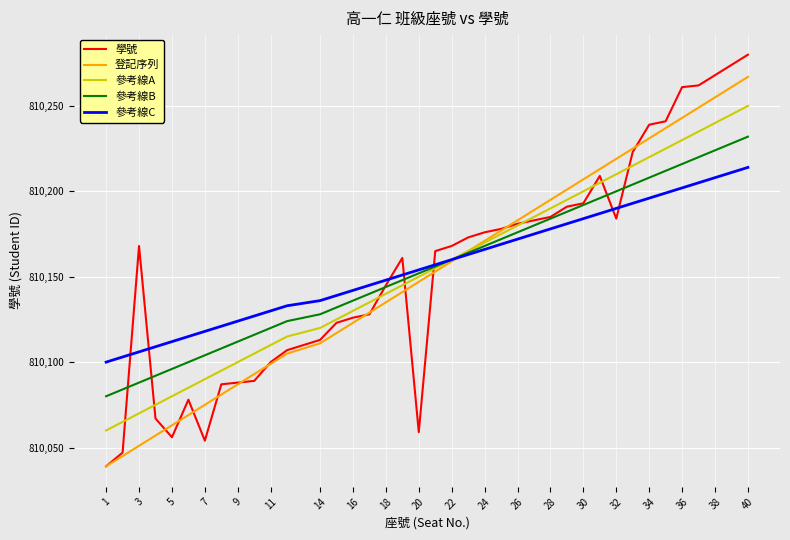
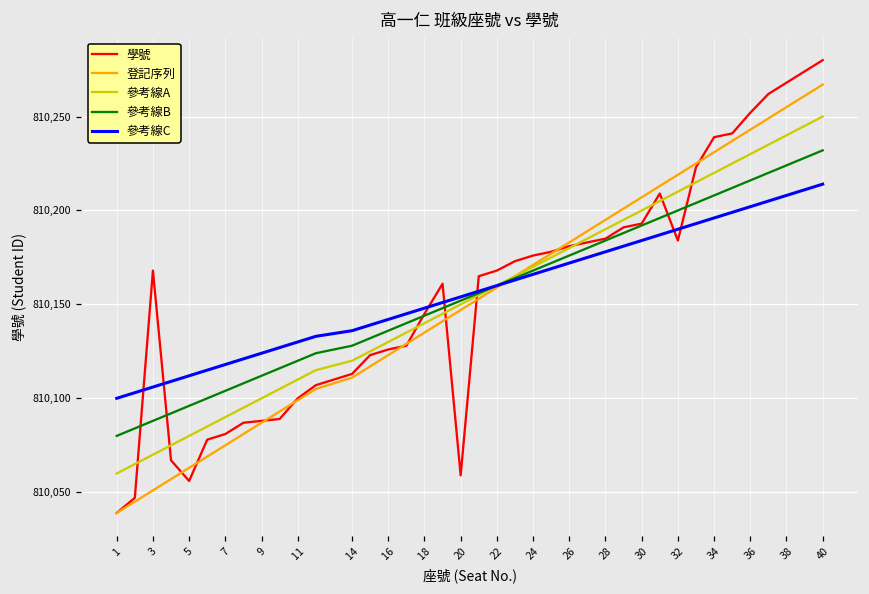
  {
    "學號": {
      "3": "810,168",
      "5": "810,056",
-     "7": "810,054",
+     "7": "810,081",
      "14": "810,113",
      "16": "810,126",
      "20": "810,059",
      "22": "810,168",
      "24": "810,176",
      "32": "810,184",
      "34": "810,239",
-     "36": "810,261",
+     "36": "810,252",
      "38": "810,268",
      "40": "810,280"
    },
    "登記序列": {
      "3": "810,051",
      "5": "810,063",
      "7": "810,075",
      "14": "810,111",
      "16": "810,123",
      "18": "810,135",
      "20": "810,147",
      "26": "810,183",
      "28": "810,195",
      "30": "810,207",
      "32": "810,219",
      "34": "810,231",
      "36": "810,243",
      "38": "810,255",
      "40": "810,267"
    },
    "參考線A": {
      "1": "810,060",
      "3": "810,070",
      "5": "810,080",
      "7": "810,090",
      "9": "810,100",
      "11": "810,110",
      "14": "810,120",
      "16": "810,130",
      "18": "810,140",
      "20": "810,150",
      "28": "810,190",
      "30": "810,200",
      "32": "810,210",
      "34": "810,220",
      "36": "810,230",
      "38": "810,240",
      "40": "810,250"
    },
    "參考線B": {
      "1": "810,080",
      "3": "810,088",
      "5": "810,096",
      "7": "810,104",
      "9": "810,112",
      "11": "810,120",
      "14": "810,128",
      "16": "810,136",
      "20": "810,152",
      "24": "810,168",
      "26": "810,176",
      "32": "810,200",
      "34": "810,208",
      "36": "810,216",
      "38": "810,224",
      "40": "810,232"
    },
    "參考線C": {
      "1": "810,100",
      "3": "810,106",
      "5": "810,112",
      "7": "810,118",
      "9": "810,124",
      "11": "810,130",
      "14": "810,136",
      "16": "810,142",
      "18": "810,148",
      "20": "810,154",
      "24": "810,166",
      "26": "810,172",
      "28": "810,178",
      "30": "810,184",
      "32": "810,190",
      "34": "810,196",
      "36": "810,202",
      "38": "810,208",
      "40": "810,214"
    }
  }
